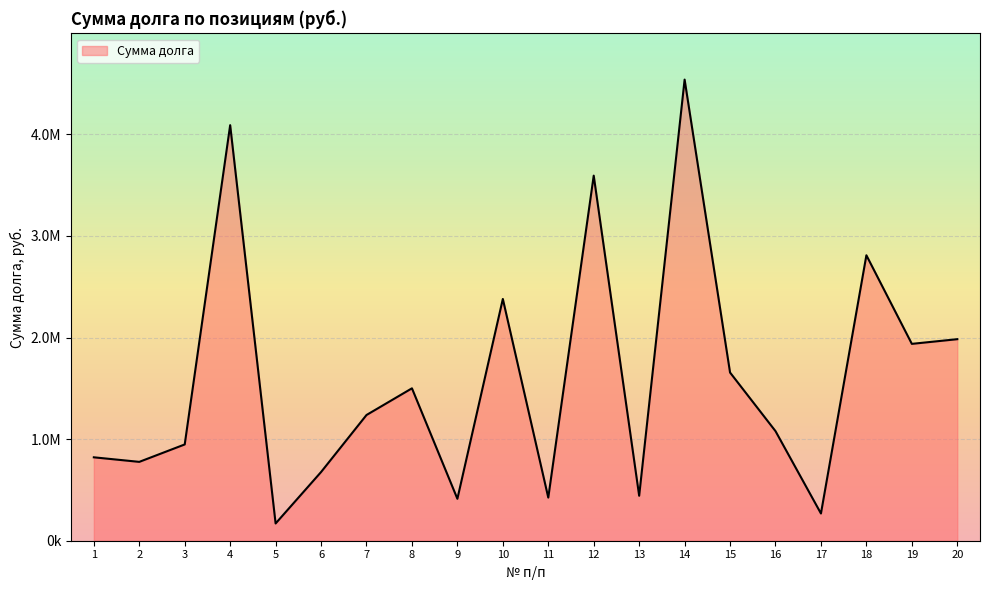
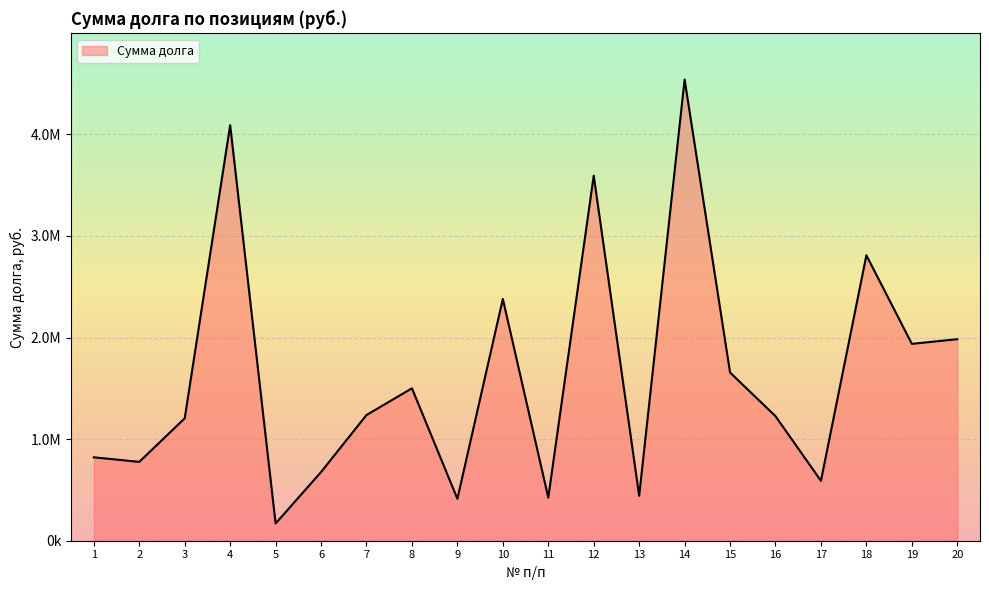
  {
    "1": 820000,
    "2": 780000,
-   "3": 950000,
+   "3": 1210000,
    "4": 4090000,
    "5": 170000,
    "6": 680000,
    "7": 1240000,
    "8": 1500000,
    "9": 410000,
    "10": 2380000,
    "11": 420000,
    "12": 3590000,
    "13": 440000,
    "14": 4540000,
    "15": 1660000,
-   "16": 1080000,
-   "17": 270000,
+   "16": 1230000,
+   "17": 590000,
    "18": 2810000,
    "19": 1940000,
    "20": 1980000
  }
